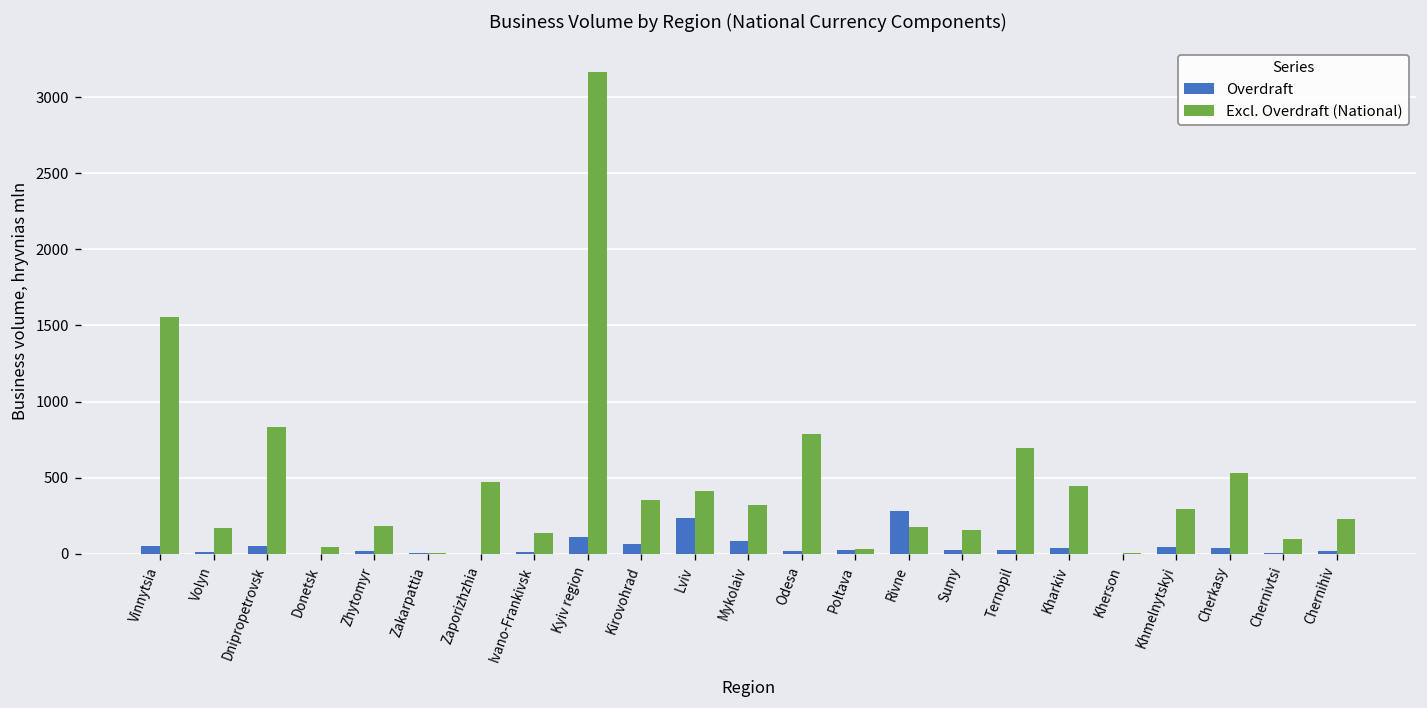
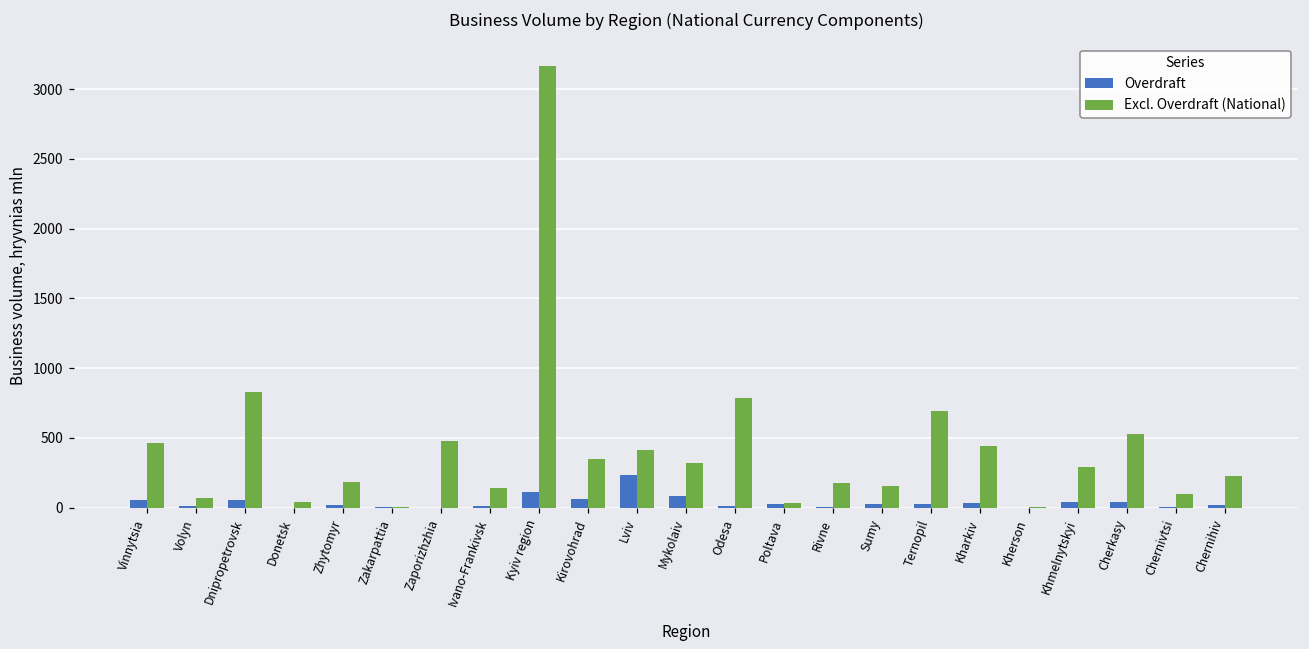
  {
    "Overdraft": {
      "Vinnytsia": 50,
      "Dnipropetrovsk": 50,
      "Donetsk": 0,
      "Kyiv region": 110,
      "Kirovohrad": 60,
      "Lviv": 230,
      "Mykolaiv": 90,
      "Poltava": 30,
-     "Rivne": 280,
+     "Rivne": 0,
      "Sumy": 30,
      "Ternopil": 30,
      "Kharkiv": 40,
      "Kherson": 0,
      "Khmelnytskyi": 40,
      "Cherkasy": 40
    },
    "Excl. Overdraft (National)": {
-     "Vinnytsia": 1550,
-     "Volyn": 170,
+     "Vinnytsia": 460,
+     "Volyn": 70,
      "Dnipropetrovsk": 830,
      "Donetsk": 40,
      "Zhytomyr": 180,
      "Zaporizhzhia": 470,
      "Ivano-Frankivsk": 140,
      "Kyiv region": 3170,
      "Kirovohrad": 350,
      "Lviv": 410,
      "Mykolaiv": 320,
      "Odesa": 790,
      "Poltava": 30,
      "Rivne": 180,
      "Sumy": 160,
      "Ternopil": 700,
      "Kharkiv": 440,
      "Khmelnytskyi": 300,
      "Cherkasy": 530,
      "Chernivtsi": 100,
      "Chernihiv": 230
    }
  }
